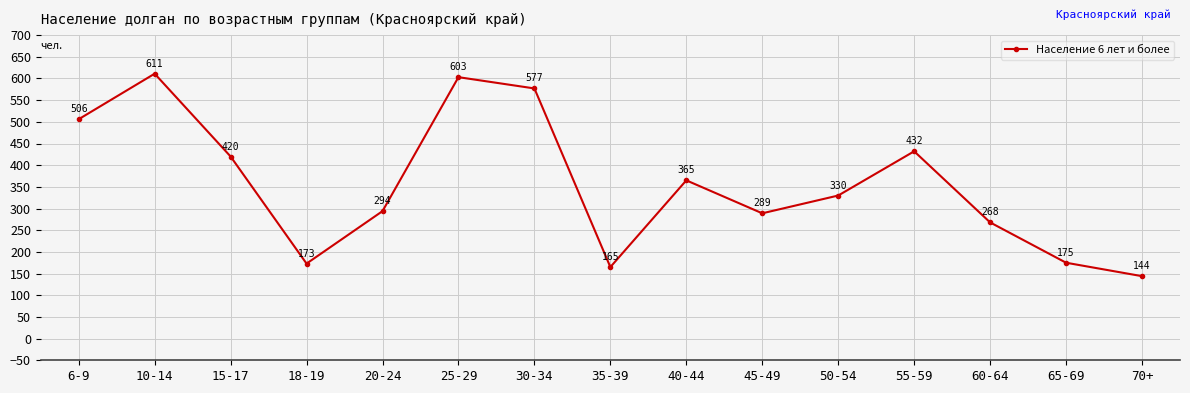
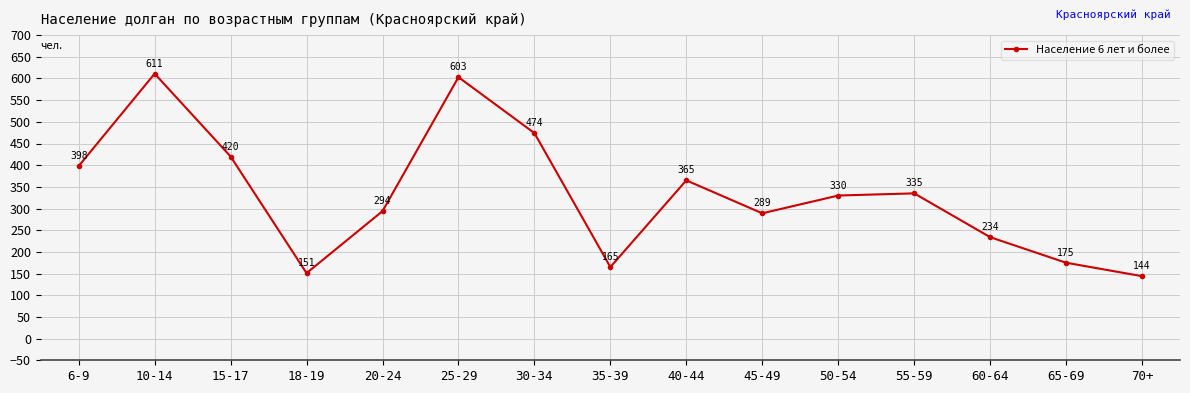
  {
-   "6-9": 506,
+   "6-9": 398,
    "10-14": 611,
    "15-17": 420,
-   "18-19": 173,
+   "18-19": 151,
    "20-24": 294,
    "25-29": 603,
-   "30-34": 577,
+   "30-34": 474,
    "35-39": 165,
    "40-44": 365,
    "45-49": 289,
    "50-54": 330,
-   "55-59": 432,
-   "60-64": 268,
+   "55-59": 335,
+   "60-64": 234,
    "65-69": 175,
    "70+": 144
  }
